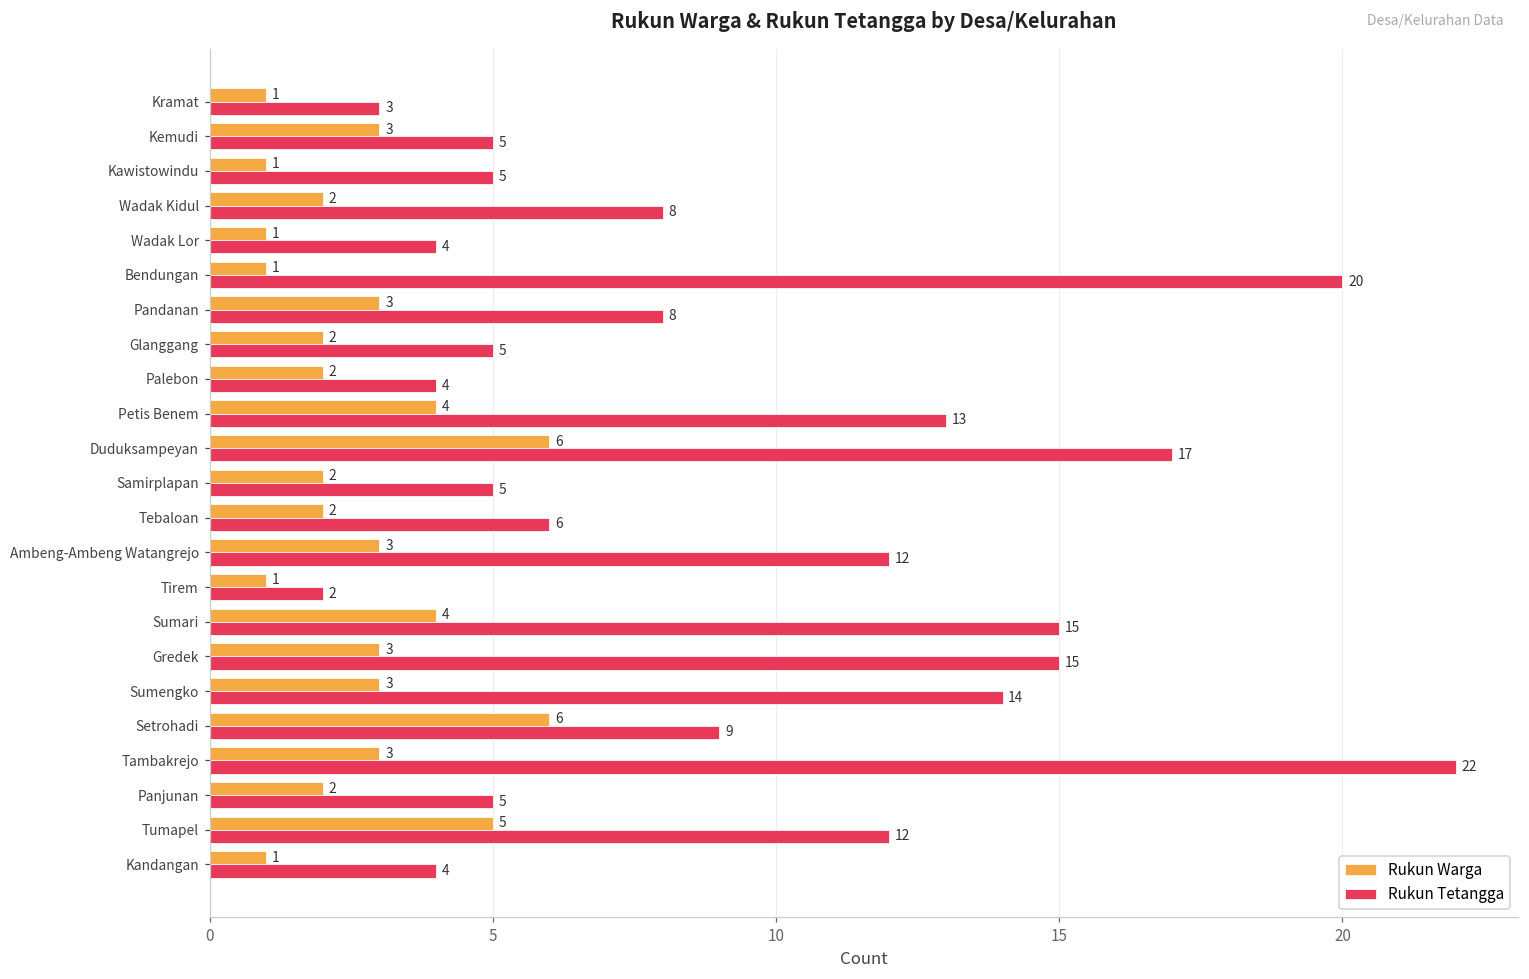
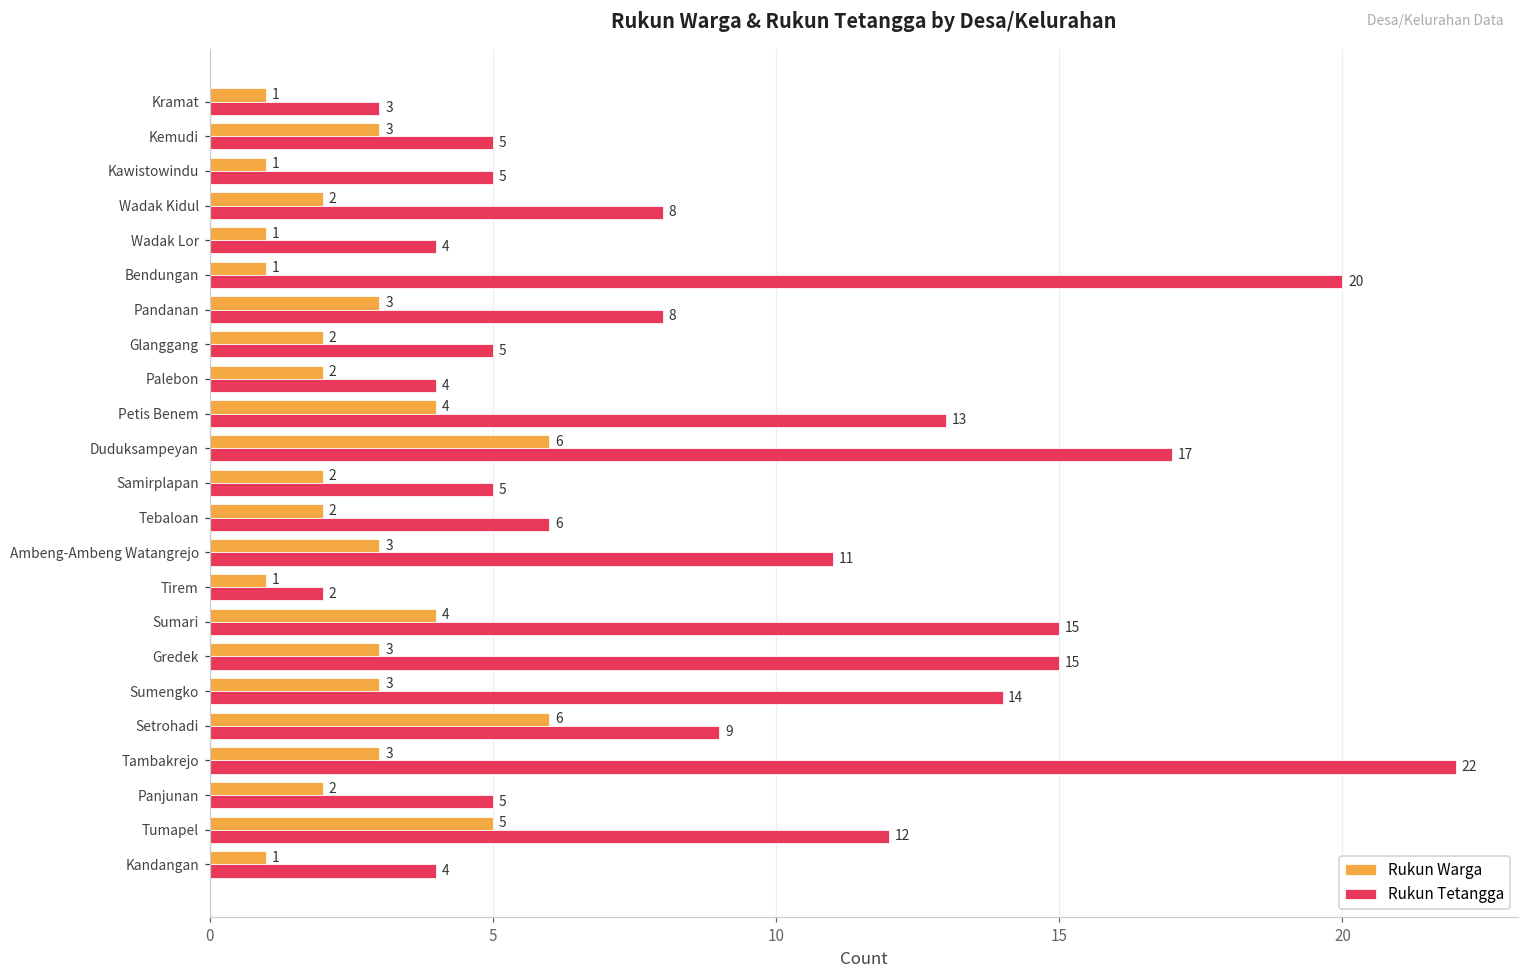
  {
    "Rukun Warga": {
      "Kramat": 1,
      "Kemudi": 3,
      "Kawistowindu": 1,
      "Wadak Kidul": 2,
      "Wadak Lor": 1,
      "Bendungan": 1,
      "Pandanan": 3,
      "Glanggang": 2,
      "Palebon": 2,
      "Petis Benem": 4,
      "Duduksampeyan": 6,
      "Samirplapan": 2,
      "Tebaloan": 2,
      "Ambeng-Ambeng Watangrejo": 3,
      "Tirem": 1,
      "Sumari": 4,
      "Gredek": 3,
      "Sumengko": 3,
      "Setrohadi": 6,
      "Tambakrejo": 3,
      "Panjunan": 2,
      "Tumapel": 5,
      "Kandangan": 1
    },
    "Rukun Tetangga": {
      "Kramat": 3,
      "Kemudi": 5,
      "Kawistowindu": 5,
      "Wadak Kidul": 8,
      "Wadak Lor": 4,
      "Bendungan": 20,
      "Pandanan": 8,
      "Glanggang": 5,
      "Palebon": 4,
      "Petis Benem": 13,
      "Duduksampeyan": 17,
      "Samirplapan": 5,
      "Tebaloan": 6,
-     "Ambeng-Ambeng Watangrejo": 12,
+     "Ambeng-Ambeng Watangrejo": 11,
      "Tirem": 2,
      "Sumari": 15,
      "Gredek": 15,
      "Sumengko": 14,
      "Setrohadi": 9,
      "Tambakrejo": 22,
      "Panjunan": 5,
      "Tumapel": 12,
      "Kandangan": 4
    }
  }
